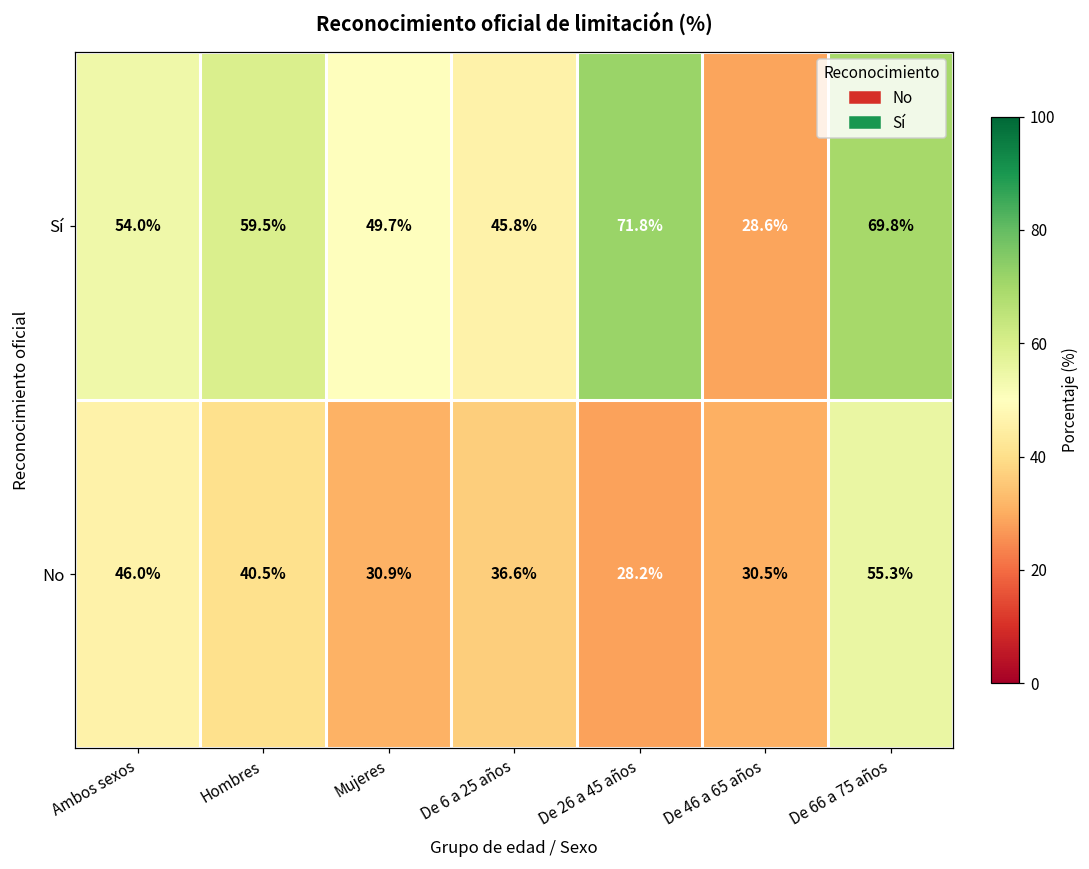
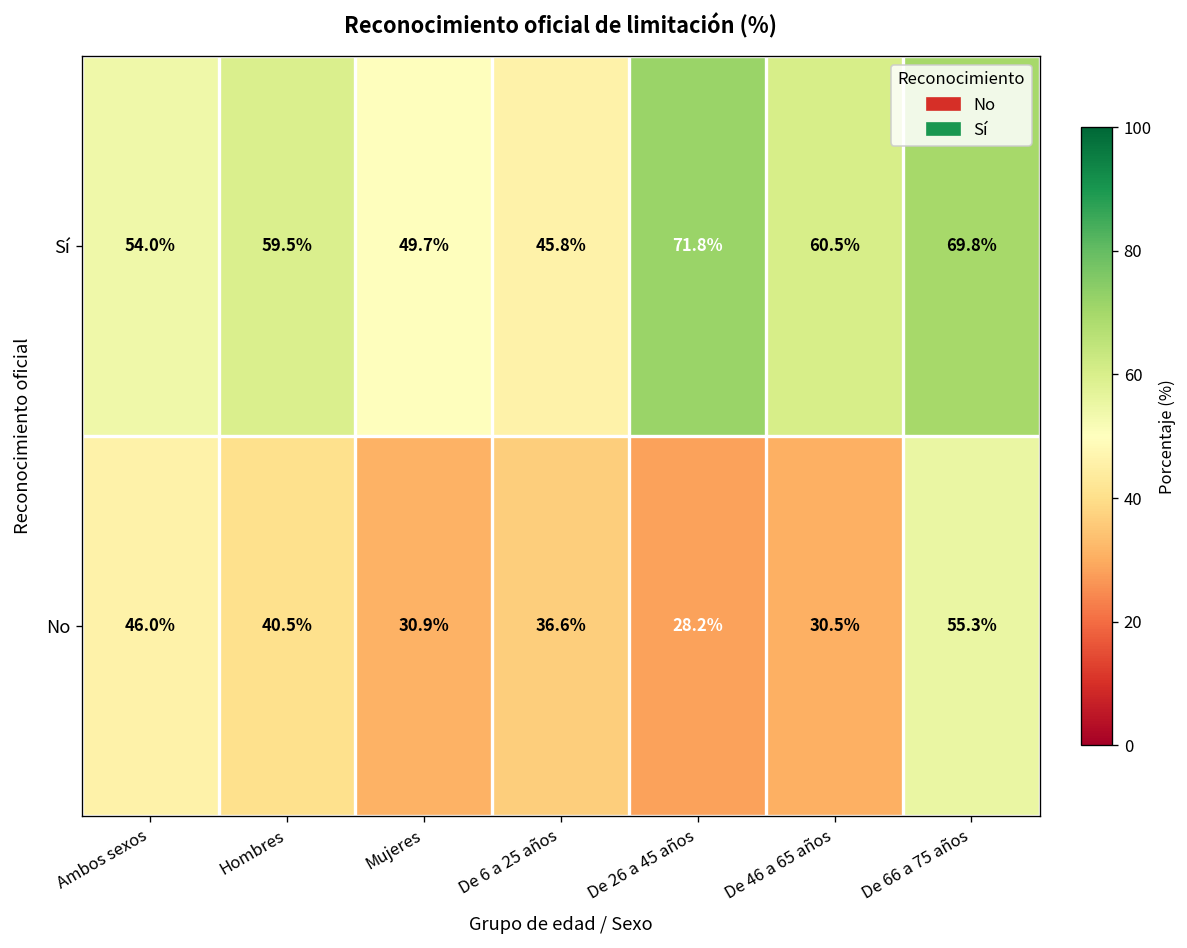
  {
    "Sí": {
      "Ambos sexos": "54.0%",
      "Hombres": "59.5%",
      "Mujeres": "49.7%",
      "De 6 a 25 años": "45.8%",
      "De 26 a 45 años": "71.8%",
-     "De 46 a 65 años": "28.6%",
+     "De 46 a 65 años": "60.5%",
      "De 66 a 75 años": "69.8%"
    },
    "No": {
      "Ambos sexos": "46.0%",
      "Hombres": "40.5%",
      "Mujeres": "30.9%",
      "De 6 a 25 años": "36.6%",
      "De 26 a 45 años": "28.2%",
      "De 46 a 65 años": "30.5%",
      "De 66 a 75 años": "55.3%"
    }
  }
